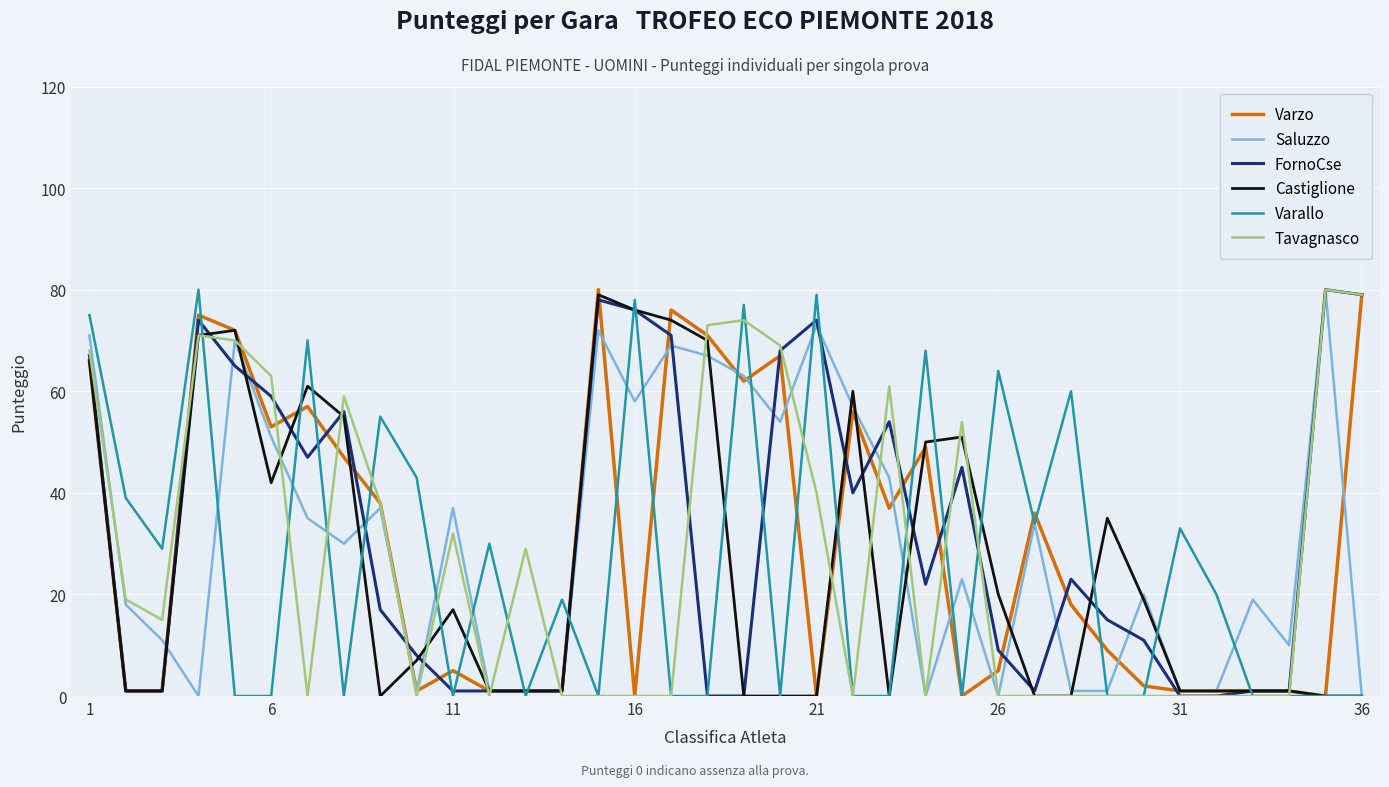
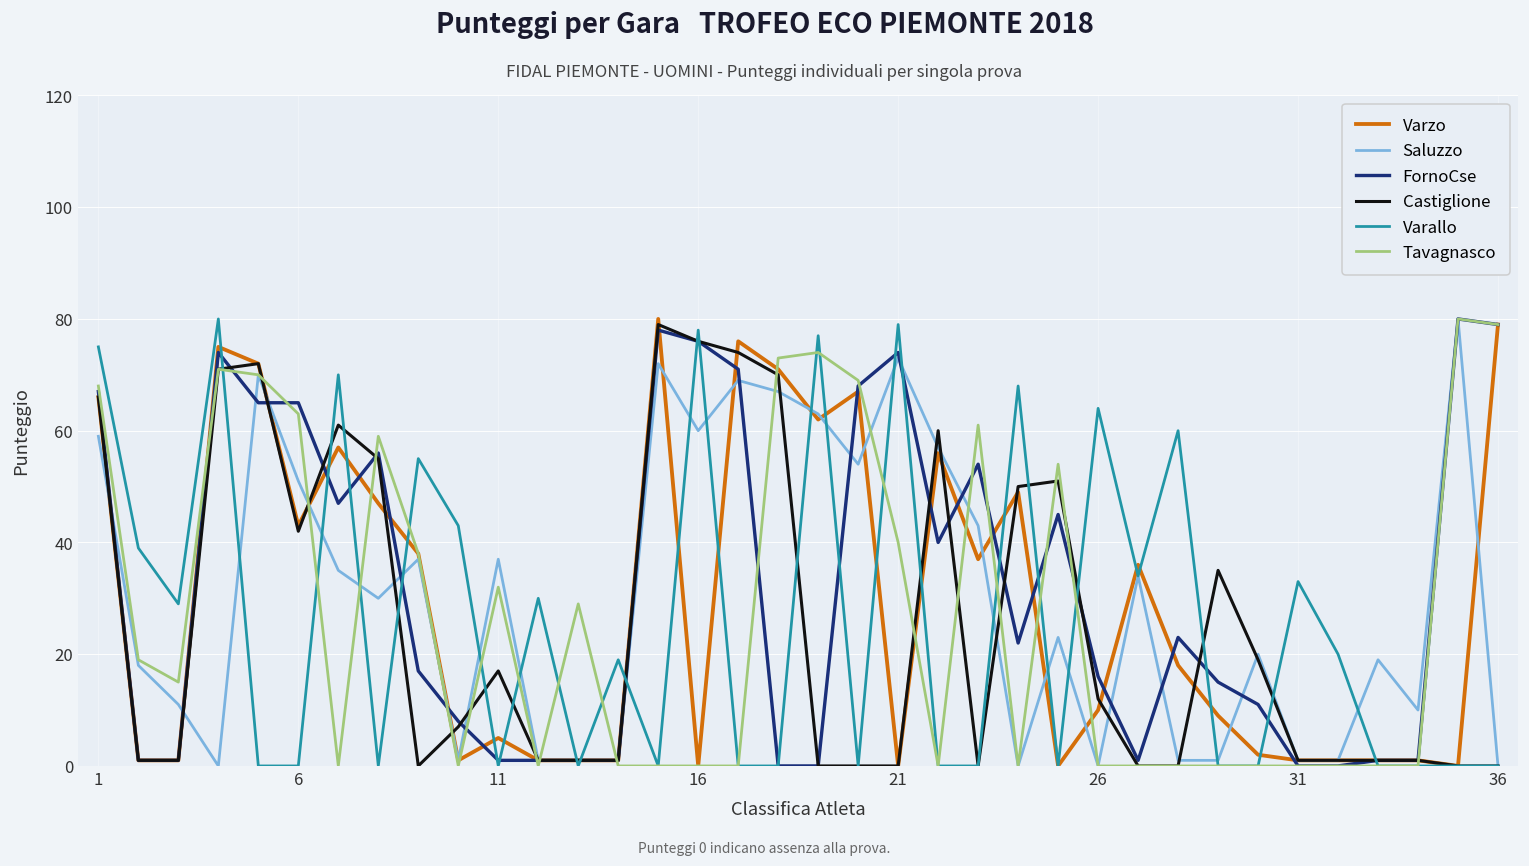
  {
    "Varzo": {
-     "6": 53,
+     "6": 43,
      "11": 5,
-     "26": 5
+     "26": 10
    },
    "Saluzzo": {
-     "1": 71,
+     "1": 59,
      "6": 51,
      "11": 37,
-     "16": 58,
+     "16": 60,
      "21": 73
    },
    "FornoCse": {
      "1": 67,
-     "6": 59,
+     "6": 65,
      "11": 1,
      "21": 74,
-     "26": 9
+     "26": 16
    },
    "Castiglione": {
      "6": 42,
      "11": 17,
-     "26": 20
+     "26": 12
    },
    "Varallo": {
      "1": 75,
      "6": 0,
      "11": 0,
      "16": 78,
      "21": 79,
      "26": 64,
      "31": 33
    },
    "Tavagnasco": {
      "1": 68,
      "6": 63,
      "11": 32,
      "21": 40
    }
  }
